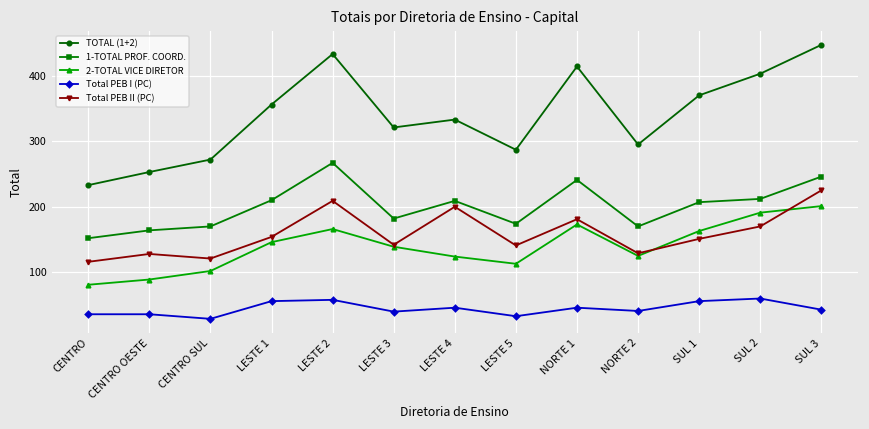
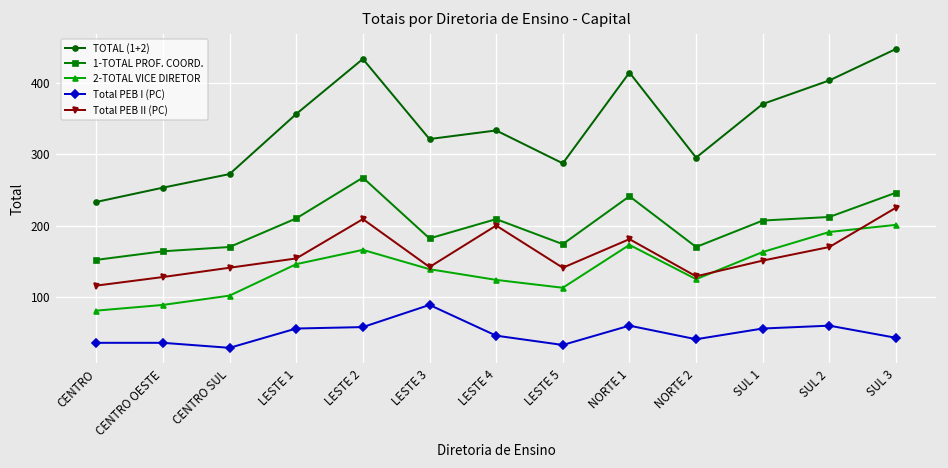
  {
    "Total PEB I (PC)": {
      "CENTRO": 40,
      "CENTRO OESTE": 40,
      "CENTRO SUL": 30,
      "LESTE 1": 60,
      "LESTE 2": 60,
-     "LESTE 3": 40,
+     "LESTE 3": 90,
      "LESTE 4": 50,
      "LESTE 5": 30,
-     "NORTE 1": 50,
+     "NORTE 1": 60,
      "NORTE 2": 40,
      "SUL 1": 60,
      "SUL 2": 60,
      "SUL 3": 40
    },
    "Total PEB II (PC)": {
      "CENTRO": 120,
      "CENTRO OESTE": 130,
-     "CENTRO SUL": 120,
+     "CENTRO SUL": 140,
      "LESTE 1": 150,
      "LESTE 2": 210,
      "LESTE 4": 200,
      "LESTE 5": 140,
      "NORTE 1": 180,
      "SUL 1": 150,
      "SUL 2": 170,
      "SUL 3": 230
    }
  }
